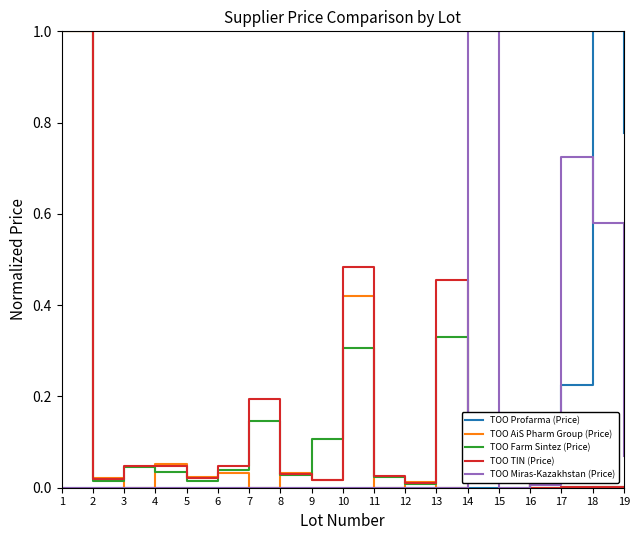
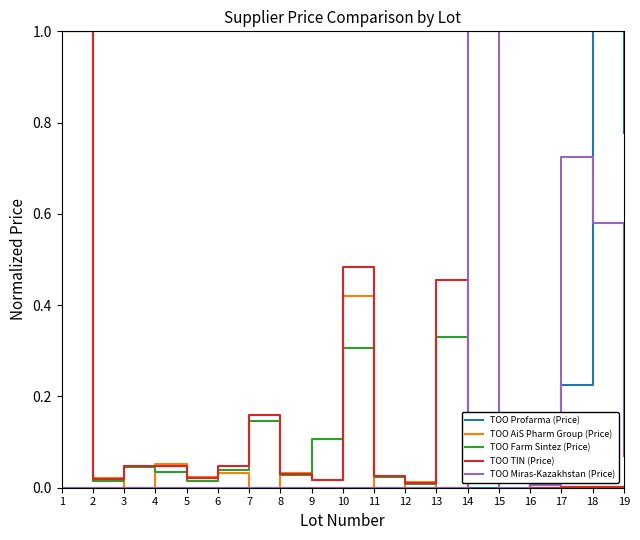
  {
    "TOO Profarma (Price)": {
      "14": 0.00,
      "17": 0.22,
      "18": 1.00,
      "19": 0.78
    },
    "TOO AiS Pharm Group (Price)": {
      "6": 0.03,
      "10": 0.42
    },
    "TOO Farm Sintez (Price)": {
      "4": 0.03,
      "5": 0.01,
      "6": 0.04,
      "7": 0.15,
      "9": 0.11,
      "10": 0.31,
      "13": 0.33
    },
    "TOO TIN (Price)": {
      "6": 0.05,
-     "7": 0.19,
+     "7": 0.16,
      "10": 0.48,
      "13": 0.45
    },
    "TOO Miras-Kazakhstan (Price)": {
      "14": 1.00,
      "16": 0.01,
      "17": 0.72,
      "18": 0.58,
      "19": 0.07
    }
  }
